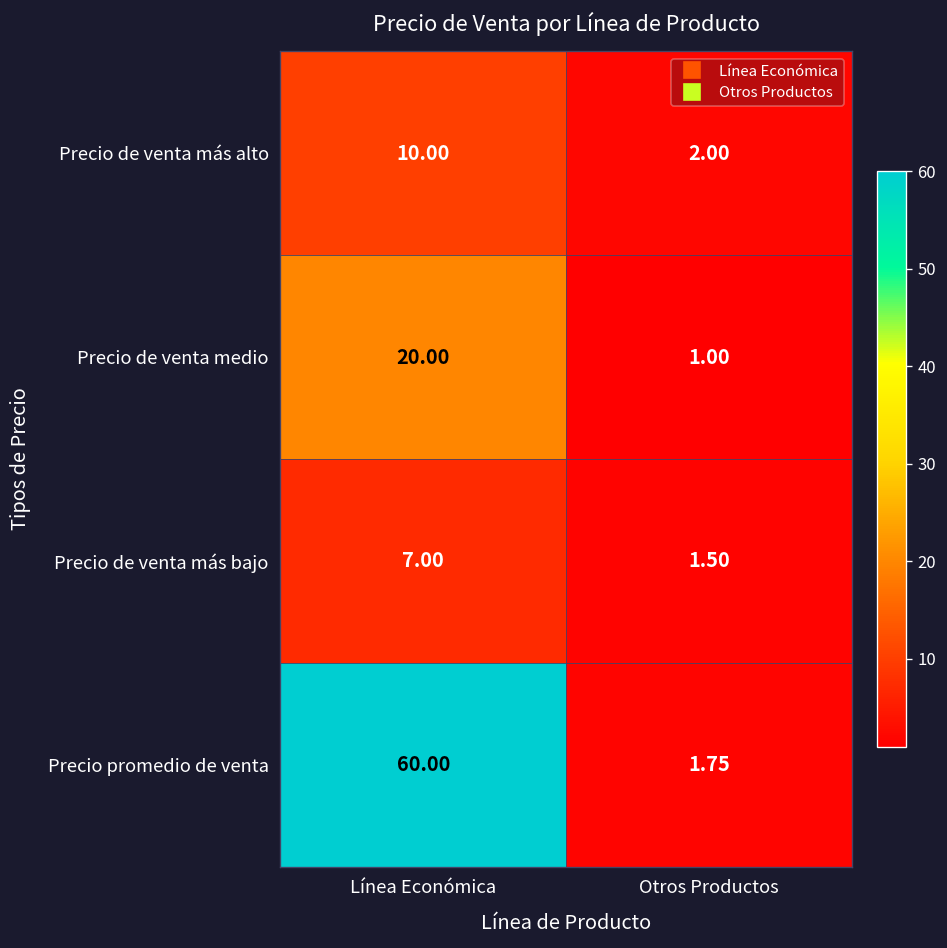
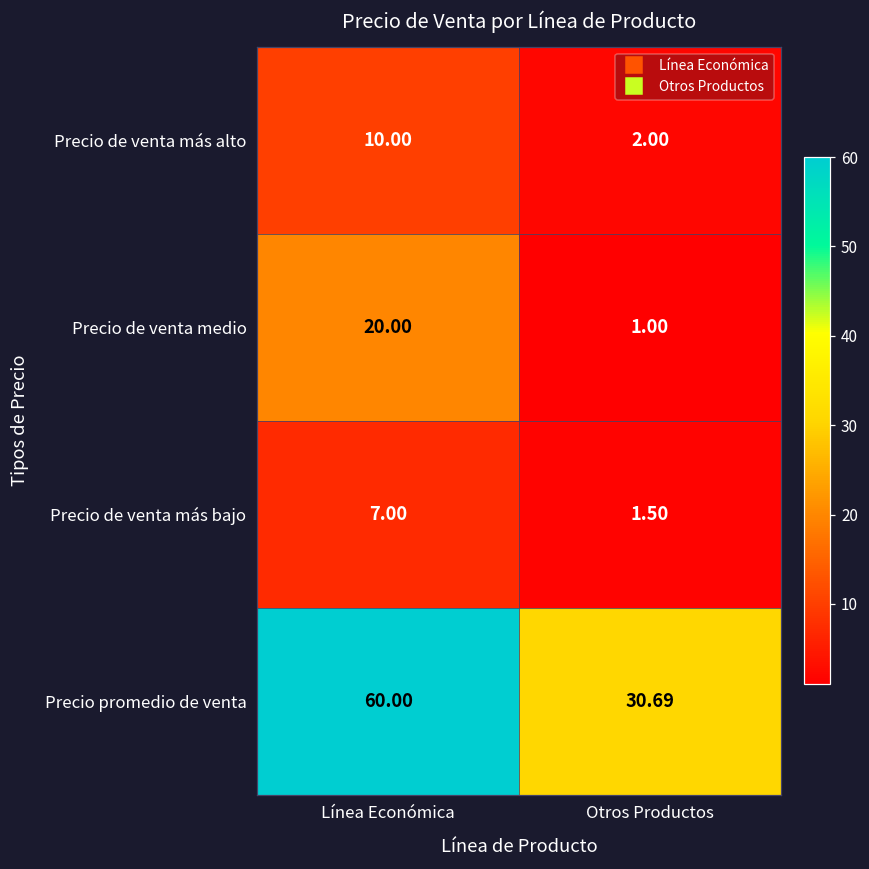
  {
    "Precio de venta más alto": {
      "Línea Económica": 10.00,
      "Otros Productos": 2.00
    },
    "Precio de venta medio": {
      "Línea Económica": 20.00,
      "Otros Productos": 1.00
    },
    "Precio de venta más bajo": {
      "Línea Económica": 7.00,
      "Otros Productos": 1.50
    },
    "Precio promedio de venta": {
      "Línea Económica": 60.00,
-     "Otros Productos": 1.75
+     "Otros Productos": 30.69
    }
  }
